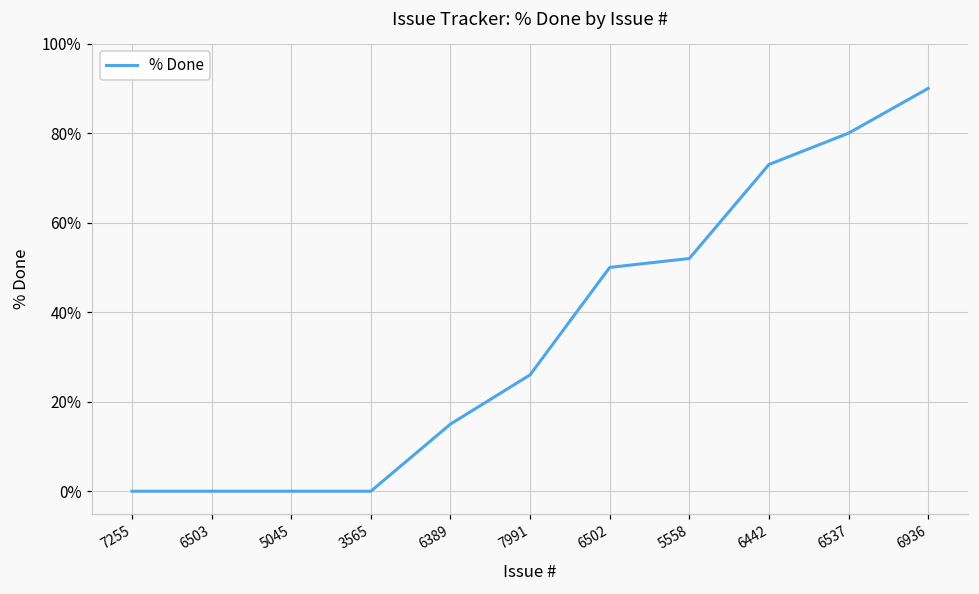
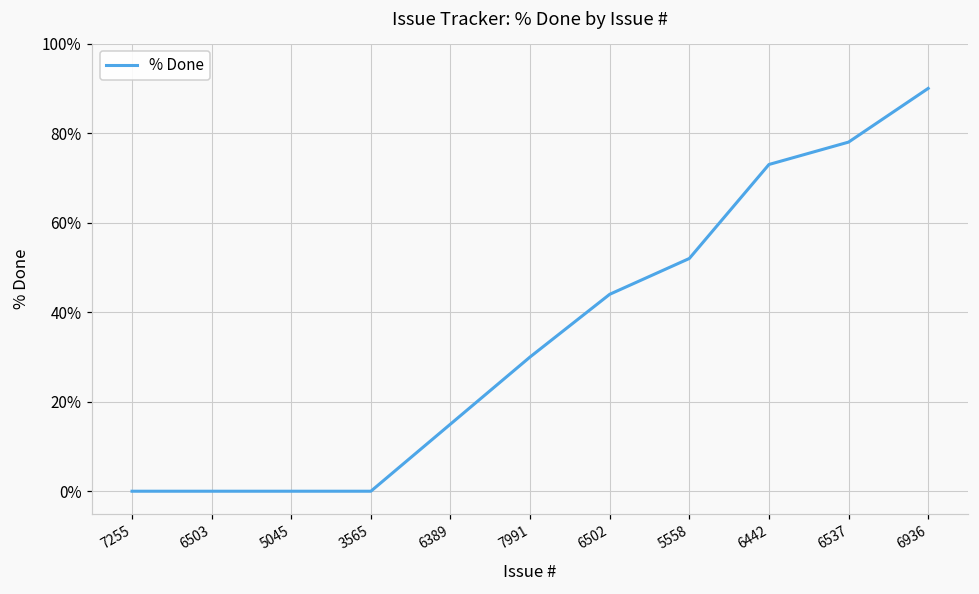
  {
    "7255": "0%",
    "6503": "0%",
    "5045": "0%",
    "3565": "0%",
    "6389": "15%",
-   "7991": "26%",
-   "6502": "50%",
+   "7991": "30%",
+   "6502": "44%",
    "5558": "52%",
    "6442": "73%",
-   "6537": "80%",
+   "6537": "78%",
    "6936": "90%"
  }
